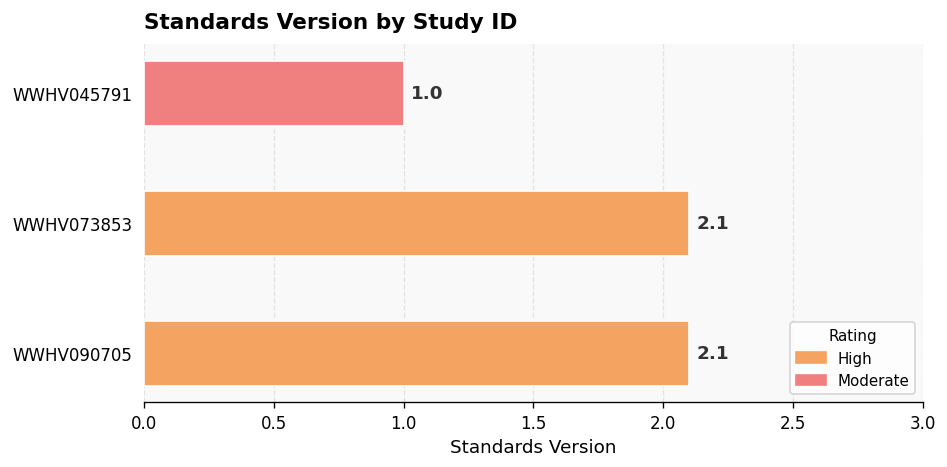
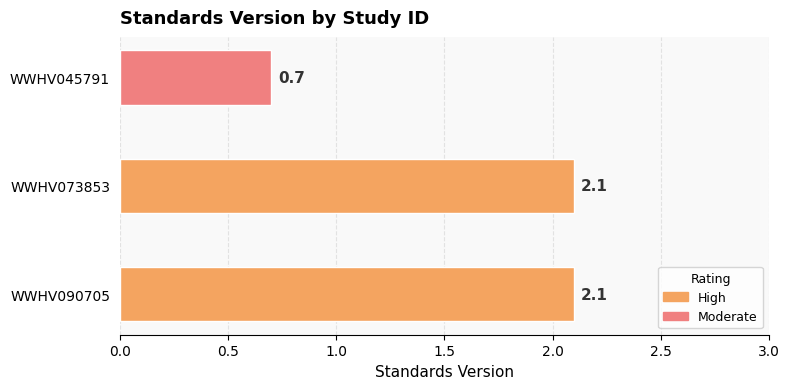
  {
-   "WWHV045791": 1.0,
+   "WWHV045791": 0.7,
    "WWHV073853": 2.1,
    "WWHV090705": 2.1
  }
